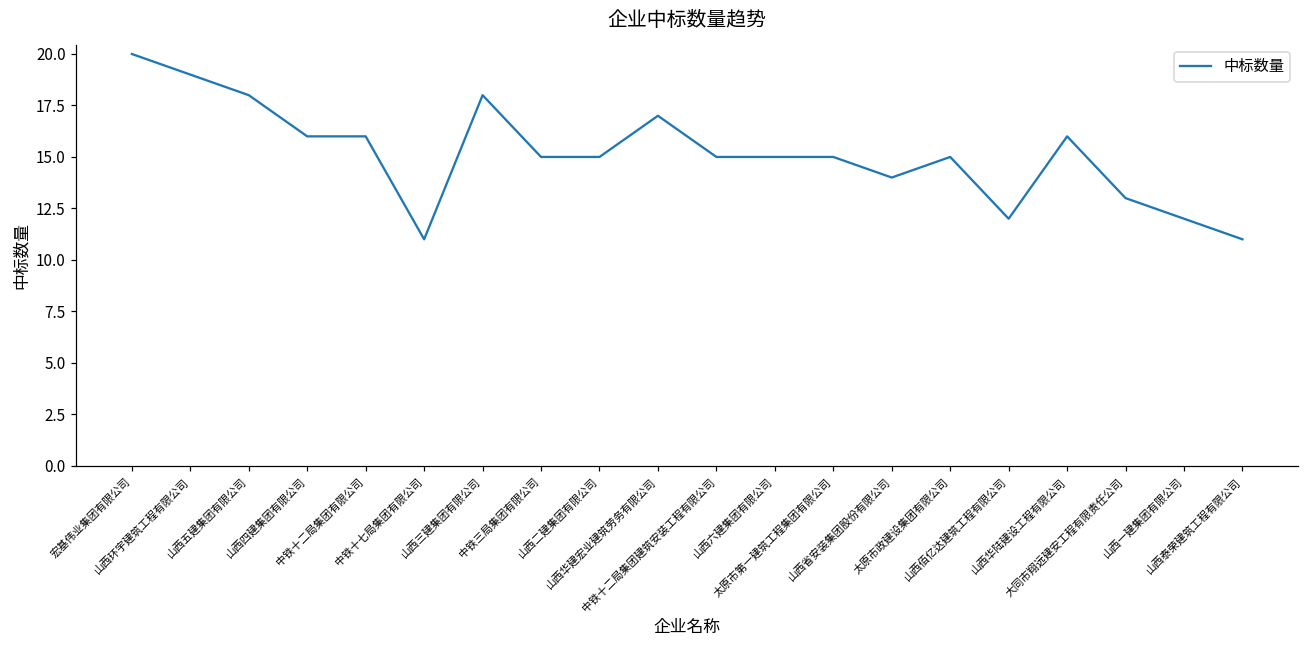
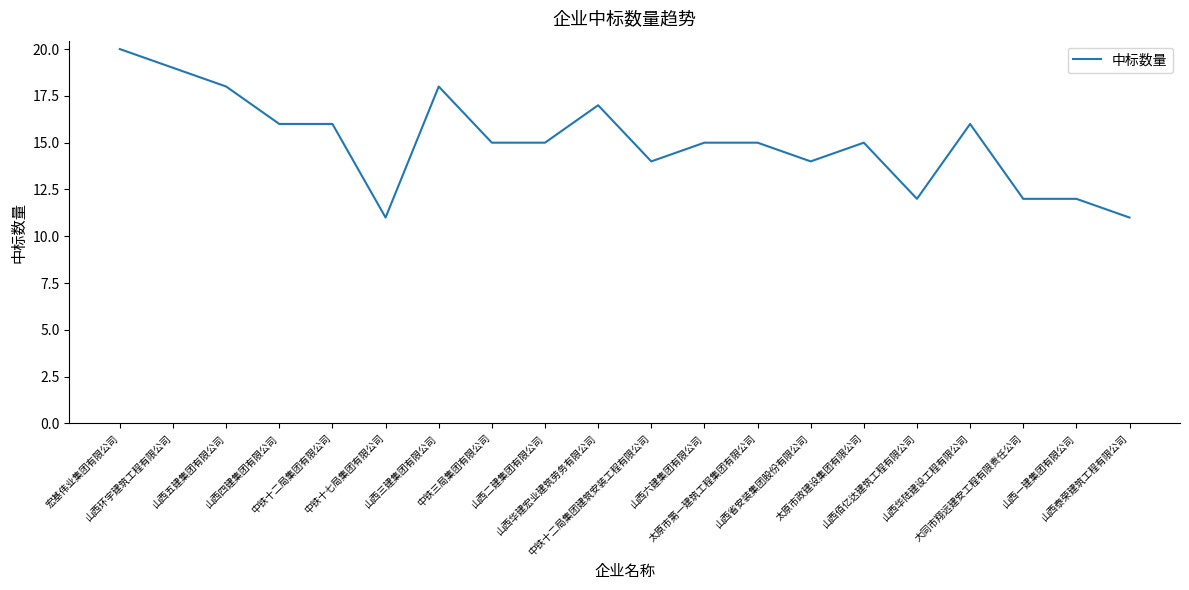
  {
    "宏基伟业集团有限公司": 20,
    "山西环宇建筑工程有限公司": 19,
    "山西五建集团有限公司": 18,
    "山西四建集团有限公司": 16,
    "中铁十二局集团有限公司": 16,
    "中铁十七局集团有限公司": 11,
    "山西三建集团有限公司": 18,
    "中铁三局集团有限公司": 15,
    "山西二建集团有限公司": 15,
    "山西华建宏业建筑劳务有限公司": 17,
-   "中铁十二局集团建筑安装工程有限公司": 15,
+   "中铁十二局集团建筑安装工程有限公司": 14,
    "山西六建集团有限公司": 15,
    "太原市第一建筑工程集团有限公司": 15,
    "山西省安装集团股份有限公司": 14,
    "太原市政建设集团有限公司": 15,
    "山西佰亿达建筑工程有限公司": 12,
    "山西华陆建设工程有限公司": 16,
-   "大同市翔远建安工程有限责任公司": 13,
+   "大同市翔远建安工程有限责任公司": 12,
    "山西一建集团有限公司": 12,
    "山西泰荣建筑工程有限公司": 11
  }
